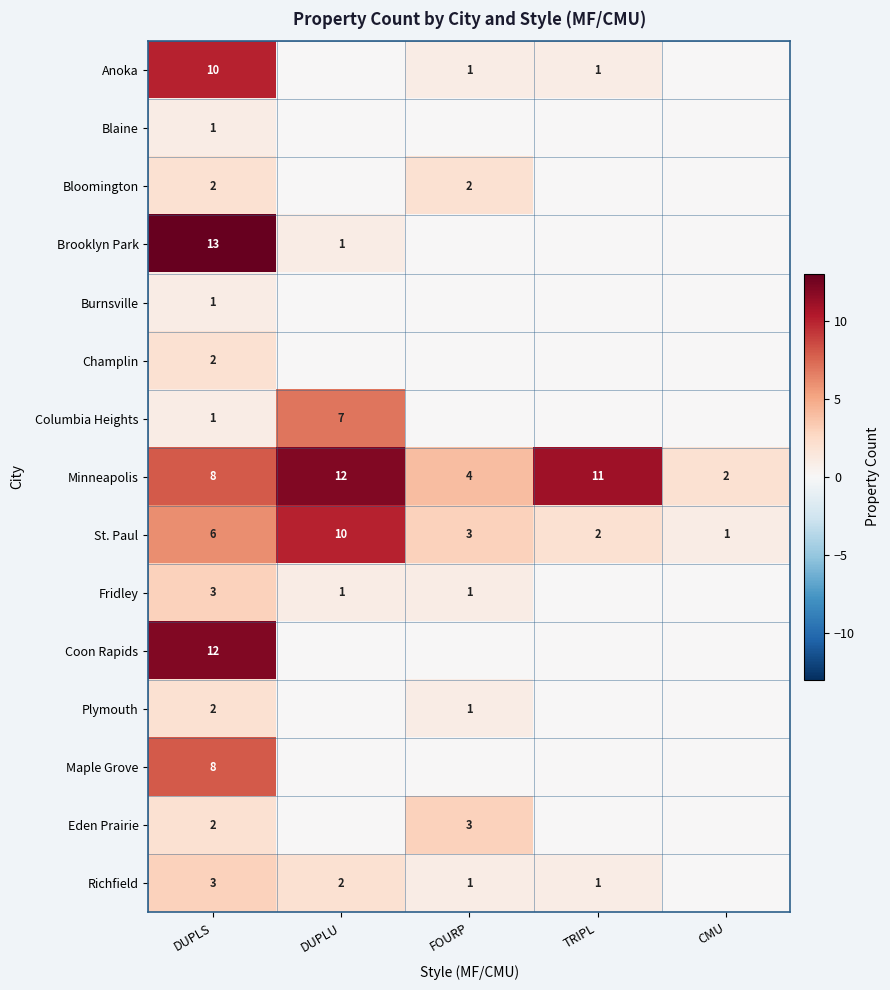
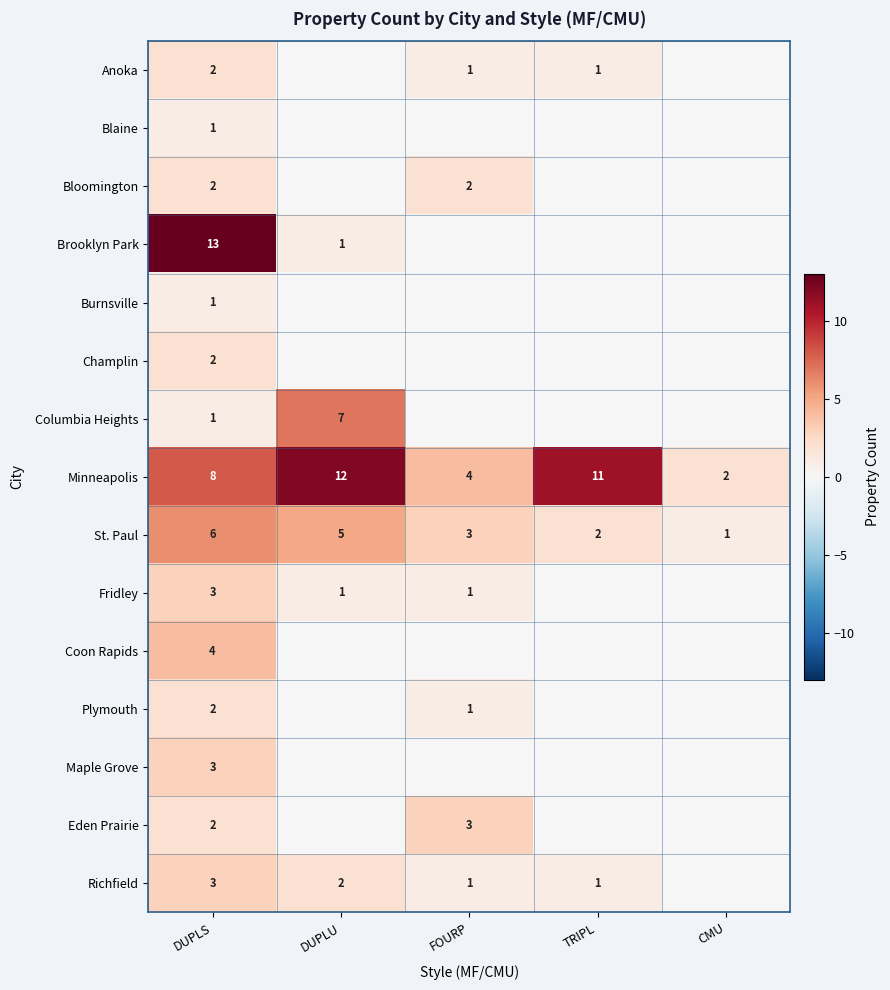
  {
    "Anoka": {
-     "DUPLS": 10,
+     "DUPLS": 2,
      "FOURP": 1,
      "TRIPL": 1
    },
    "Blaine": {
      "DUPLS": 1
    },
    "Bloomington": {
      "DUPLS": 2,
      "FOURP": 2
    },
    "Brooklyn Park": {
      "DUPLS": 13,
      "DUPLU": 1
    },
    "Burnsville": {
      "DUPLS": 1
    },
    "Champlin": {
      "DUPLS": 2
    },
    "Columbia Heights": {
      "DUPLS": 1,
      "DUPLU": 7
    },
    "Minneapolis": {
      "DUPLS": 8,
      "DUPLU": 12,
      "FOURP": 4,
      "TRIPL": 11,
      "CMU": 2
    },
    "St. Paul": {
      "DUPLS": 6,
-     "DUPLU": 10,
+     "DUPLU": 5,
      "FOURP": 3,
      "TRIPL": 2,
      "CMU": 1
    },
    "Fridley": {
      "DUPLS": 3,
      "DUPLU": 1,
      "FOURP": 1
    },
    "Coon Rapids": {
-     "DUPLS": 12
+     "DUPLS": 4
    },
    "Plymouth": {
      "DUPLS": 2,
      "FOURP": 1
    },
    "Maple Grove": {
-     "DUPLS": 8
+     "DUPLS": 3
    },
    "Eden Prairie": {
      "DUPLS": 2,
      "FOURP": 3
    },
    "Richfield": {
      "DUPLS": 3,
      "DUPLU": 2,
      "FOURP": 1,
      "TRIPL": 1
    }
  }
